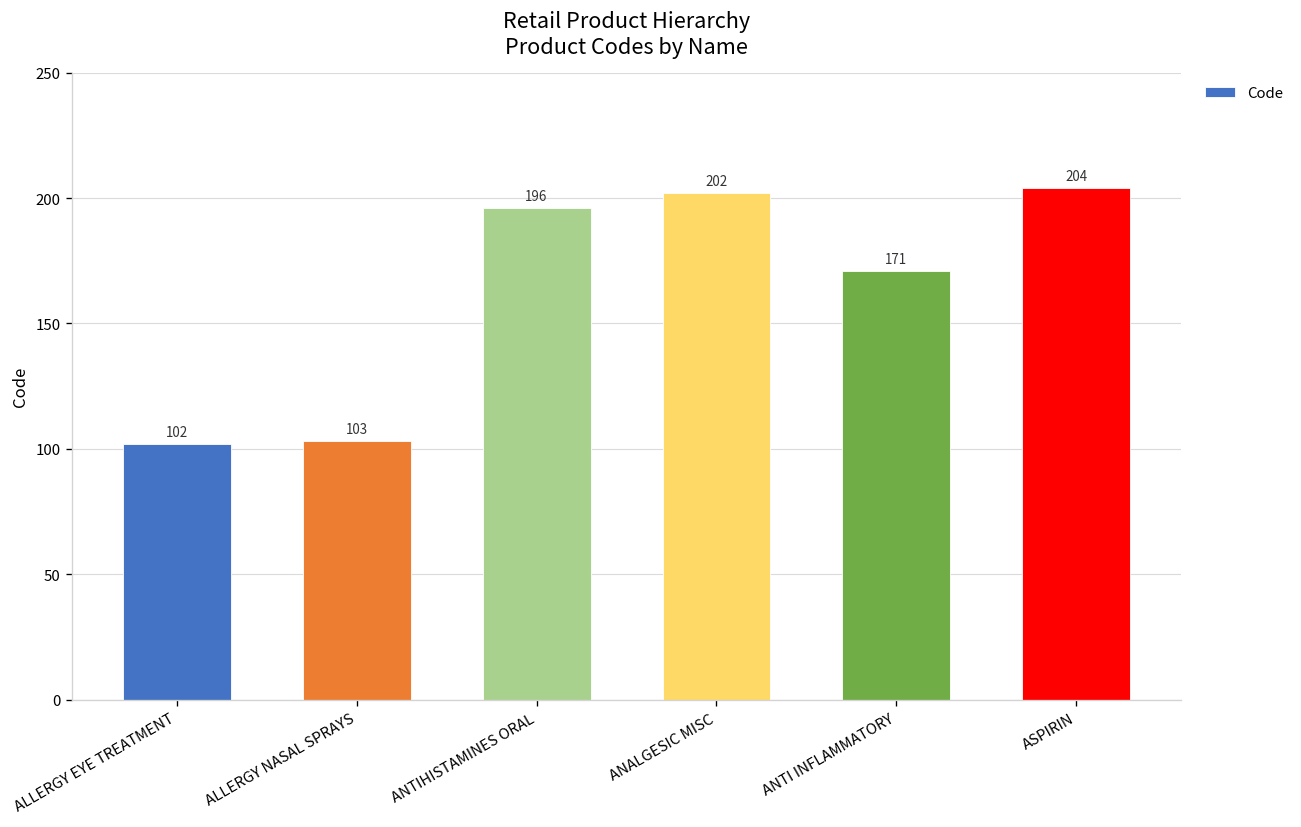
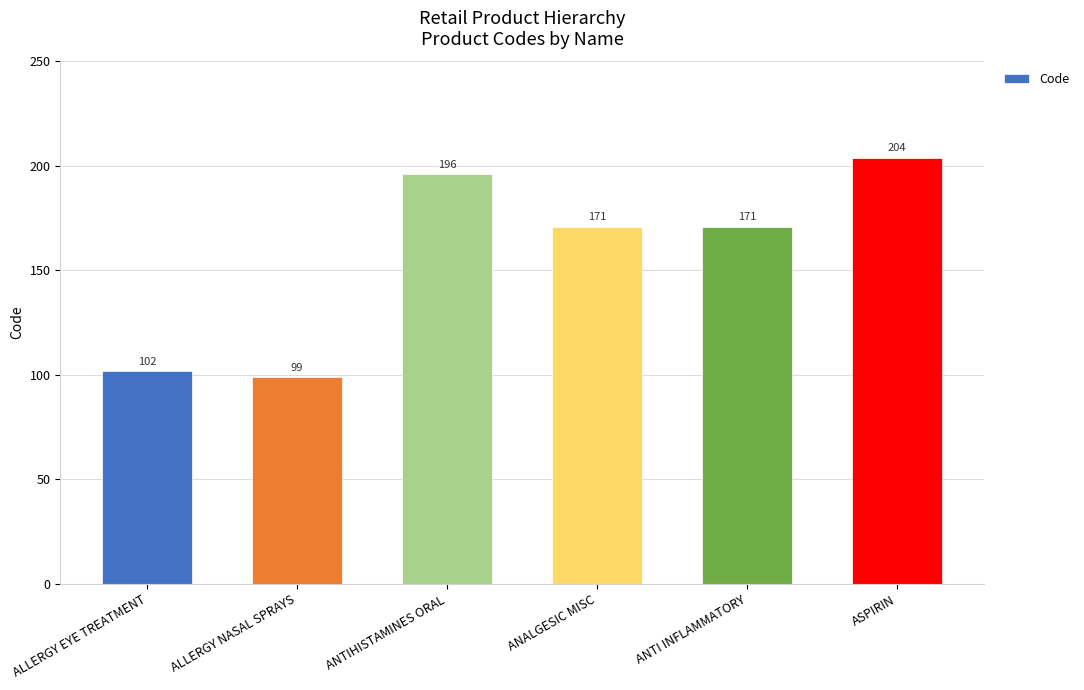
  {
    "ALLERGY EYE TREATMENT": 102,
-   "ALLERGY NASAL SPRAYS": 103,
+   "ALLERGY NASAL SPRAYS": 99,
    "ANTIHISTAMINES ORAL": 196,
-   "ANALGESIC MISC": 202,
+   "ANALGESIC MISC": 171,
    "ANTI INFLAMMATORY": 171,
    "ASPIRIN": 204
  }
